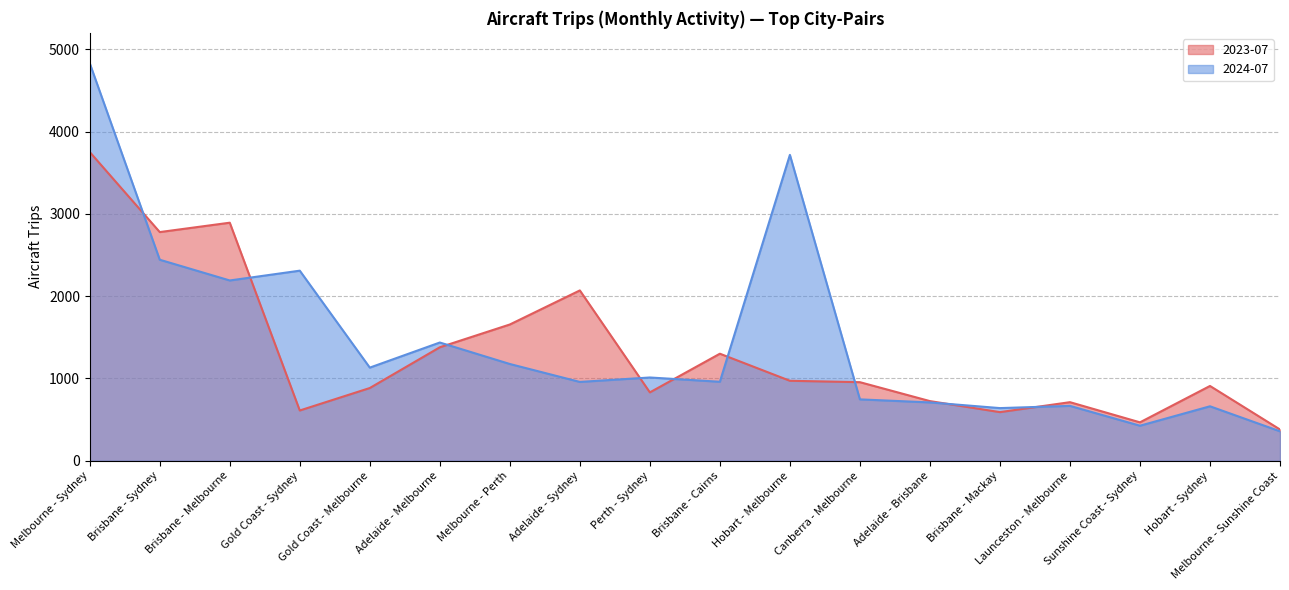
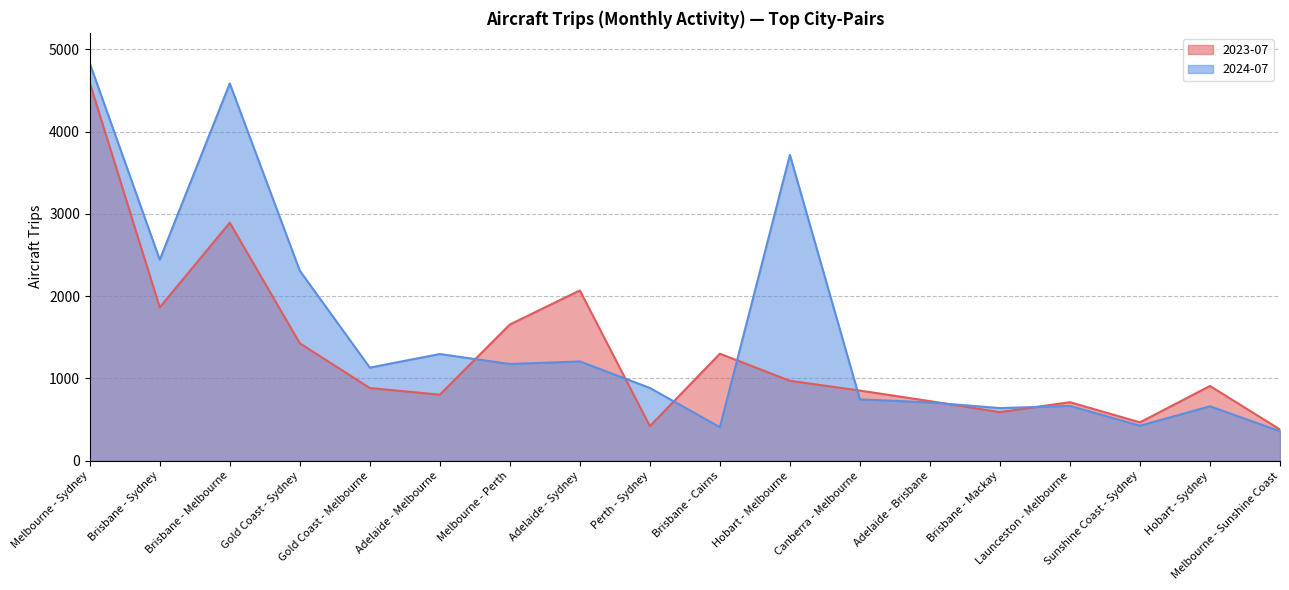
  {
    "2023-07": {
-     "Melbourne - Sydney": 3800,
-     "Brisbane - Sydney": 2800,
+     "Melbourne - Sydney": 4600,
+     "Brisbane - Sydney": 1900,
      "Brisbane - Melbourne": 2900,
-     "Gold Coast - Sydney": 600,
+     "Gold Coast - Sydney": 1400,
      "Gold Coast - Melbourne": 900,
-     "Adelaide - Melbourne": 1400,
+     "Adelaide - Melbourne": 800,
      "Melbourne - Perth": 1700,
      "Adelaide - Sydney": 2100,
-     "Perth - Sydney": 800,
+     "Perth - Sydney": 400,
      "Brisbane - Cairns": 1300,
      "Hobart - Melbourne": 1000,
-     "Canberra - Melbourne": 1000,
+     "Canberra - Melbourne": 900,
      "Brisbane - Mackay": 600,
      "Launceston - Melbourne": 700,
      "Sunshine Coast - Sydney": 500,
      "Hobart - Sydney": 900
    },
    "2024-07": {
      "Melbourne - Sydney": 4800,
      "Brisbane - Sydney": 2400,
-     "Brisbane - Melbourne": 2200,
+     "Brisbane - Melbourne": 4600,
      "Gold Coast - Sydney": 2300,
      "Gold Coast - Melbourne": 1100,
-     "Adelaide - Melbourne": 1400,
+     "Adelaide - Melbourne": 1300,
      "Melbourne - Perth": 1200,
-     "Adelaide - Sydney": 1000,
-     "Perth - Sydney": 1000,
-     "Brisbane - Cairns": 1000,
+     "Adelaide - Sydney": 1200,
+     "Perth - Sydney": 900,
+     "Brisbane - Cairns": 400,
      "Hobart - Melbourne": 3700,
      "Canberra - Melbourne": 700,
      "Brisbane - Mackay": 600,
      "Launceston - Melbourne": 700,
      "Sunshine Coast - Sydney": 400,
      "Hobart - Sydney": 700
    }
  }
